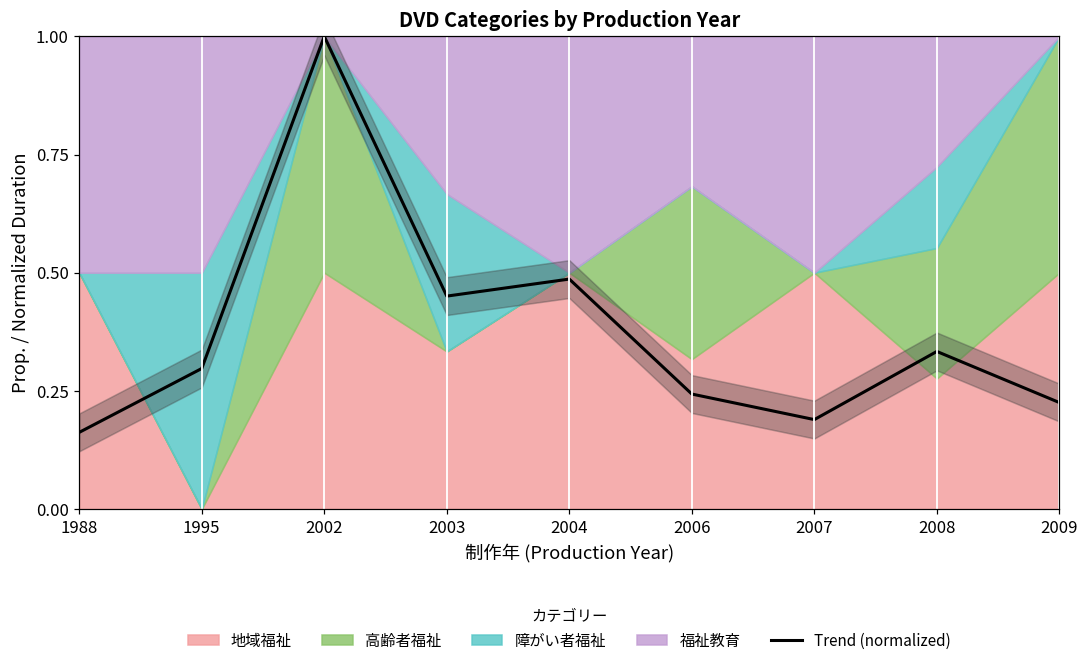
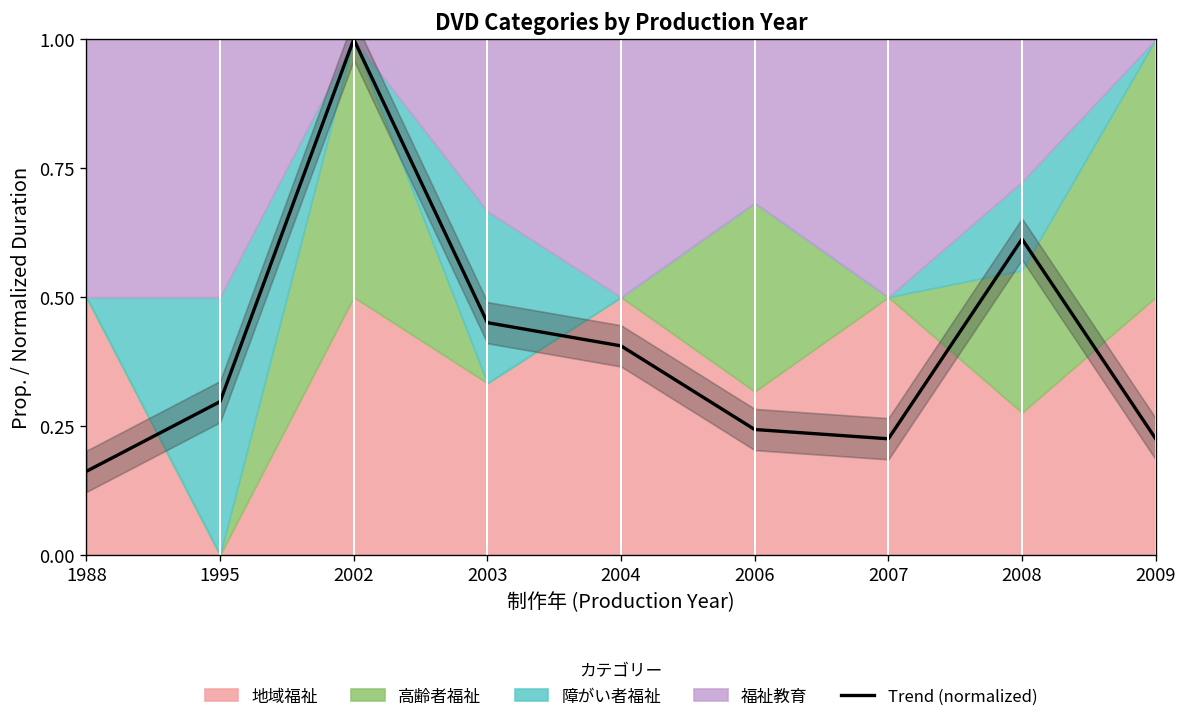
  {
    "Trend (normalized)": {
      "1988": 0.16,
      "1995": 0.30,
      "2003": 0.45,
-     "2004": 0.49,
+     "2004": 0.41,
      "2006": 0.24,
-     "2007": 0.19,
-     "2008": 0.33,
+     "2007": 0.23,
+     "2008": 0.61,
      "2009": 0.23
    },
    "地域福祉": {
      "2002": 0.50,
      "2006": 0.32,
      "2008": 0.28,
      "2009": 0.50
    },
    "高齢者福祉": {
      "2008": 0.28
    },
    "障がい者福祉": {
      "1995": 0.50,
      "2003": 0.33,
      "2008": 0.17
    }
  }
